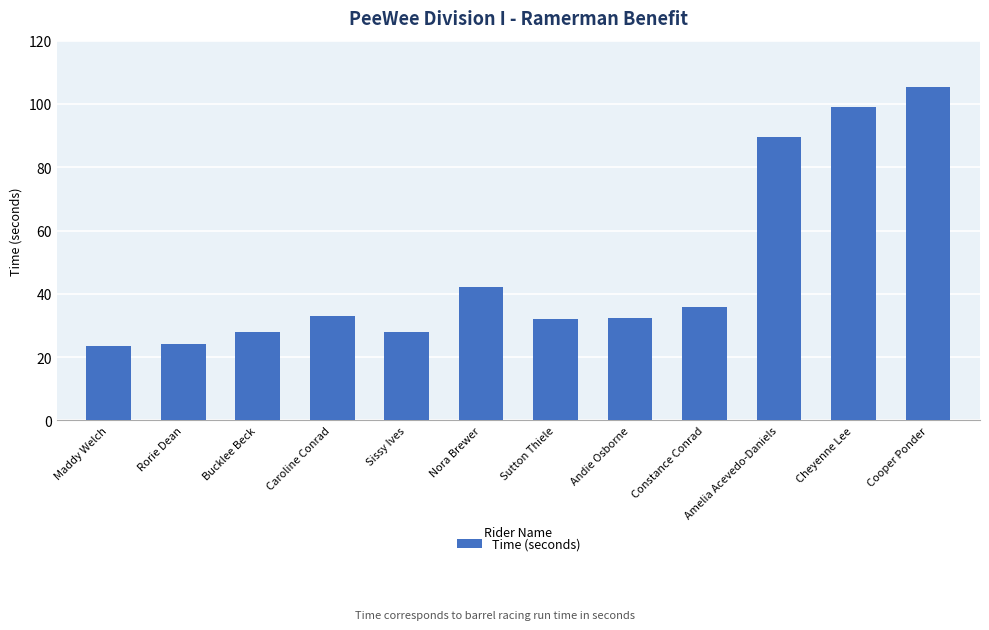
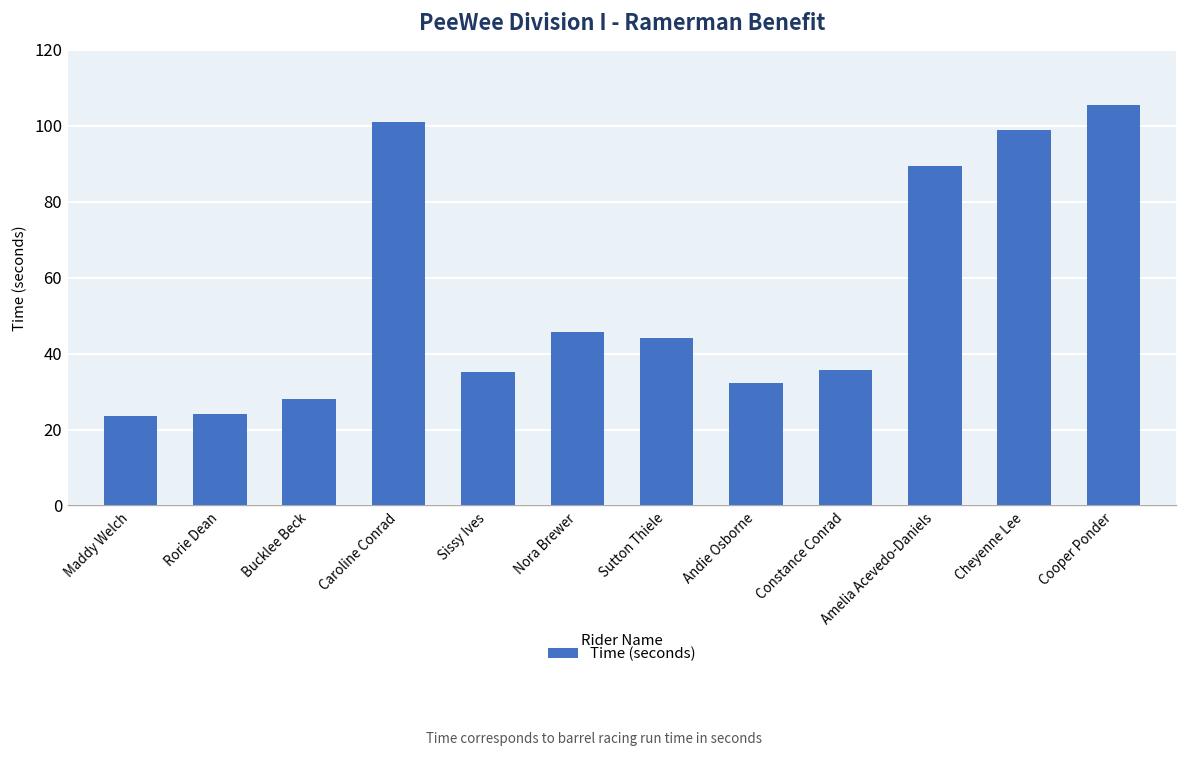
  {
    "Maddy Welch": 24,
    "Rorie Dean": 24,
    "Bucklee Beck": 28,
-   "Caroline Conrad": 33,
-   "Sissy Ives": 28,
-   "Nora Brewer": 42,
-   "Sutton Thiele": 32,
+   "Caroline Conrad": 101,
+   "Sissy Ives": 35,
+   "Nora Brewer": 46,
+   "Sutton Thiele": 44,
    "Andie Osborne": 32,
    "Constance Conrad": 36,
    "Amelia Acevedo-Daniels": 89,
    "Cheyenne Lee": 99,
    "Cooper Ponder": 105
  }
